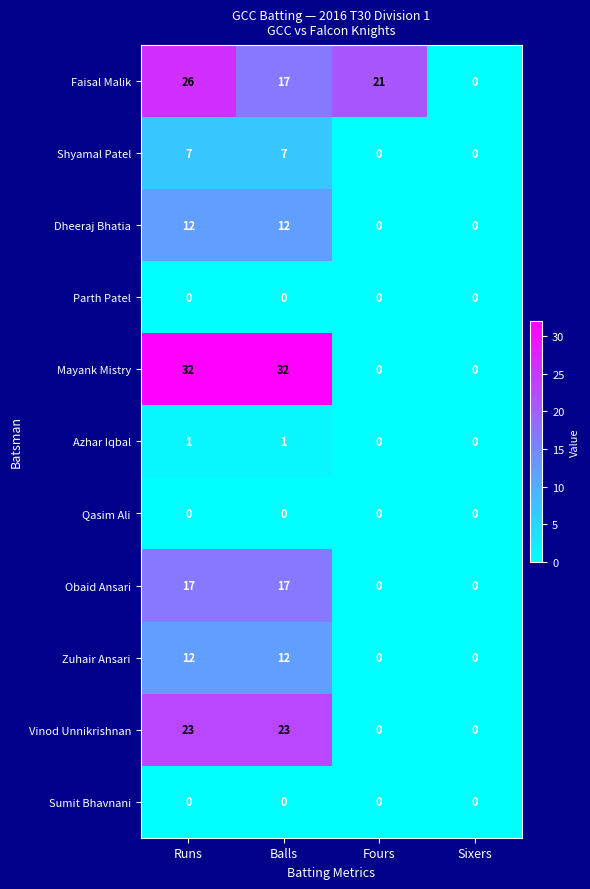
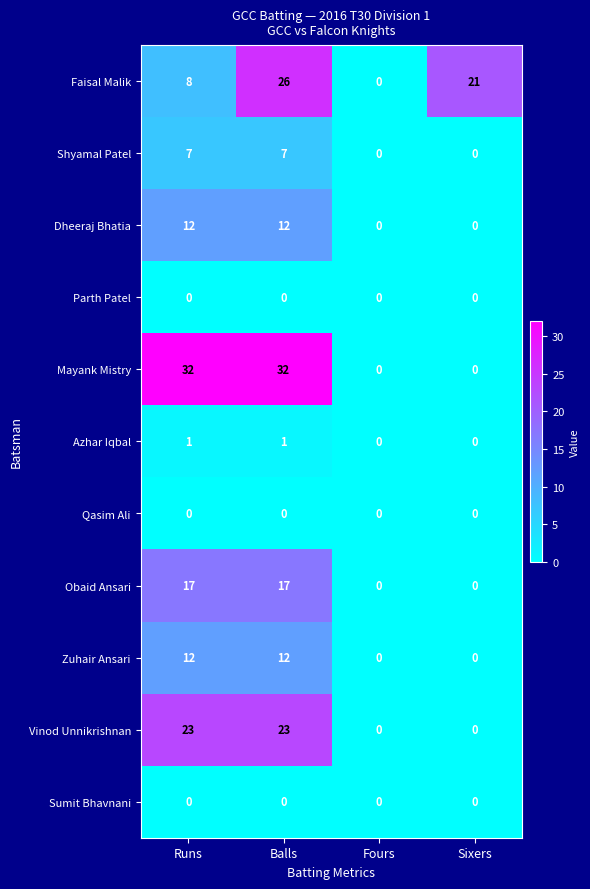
  {
    "Faisal Malik": {
-     "Runs": 26,
-     "Balls": 17,
-     "Fours": 21,
-     "Sixers": 0
+     "Runs": 8,
+     "Balls": 26,
+     "Fours": 0,
+     "Sixers": 21
    },
    "Shyamal Patel": {
      "Runs": 7,
      "Balls": 7,
      "Fours": 0,
      "Sixers": 0
    },
    "Dheeraj Bhatia": {
      "Runs": 12,
      "Balls": 12,
      "Fours": 0,
      "Sixers": 0
    },
    "Parth Patel": {
      "Runs": 0,
      "Balls": 0,
      "Fours": 0,
      "Sixers": 0
    },
    "Mayank Mistry": {
      "Runs": 32,
      "Balls": 32,
      "Fours": 0,
      "Sixers": 0
    },
    "Azhar Iqbal": {
      "Runs": 1,
      "Balls": 1,
      "Fours": 0,
      "Sixers": 0
    },
    "Qasim Ali": {
      "Runs": 0,
      "Balls": 0,
      "Fours": 0,
      "Sixers": 0
    },
    "Obaid Ansari": {
      "Runs": 17,
      "Balls": 17,
      "Fours": 0,
      "Sixers": 0
    },
    "Zuhair Ansari": {
      "Runs": 12,
      "Balls": 12,
      "Fours": 0,
      "Sixers": 0
    },
    "Vinod Unnikrishnan": {
      "Runs": 23,
      "Balls": 23,
      "Fours": 0,
      "Sixers": 0
    },
    "Sumit Bhavnani": {
      "Runs": 0,
      "Balls": 0,
      "Fours": 0,
      "Sixers": 0
    }
  }
